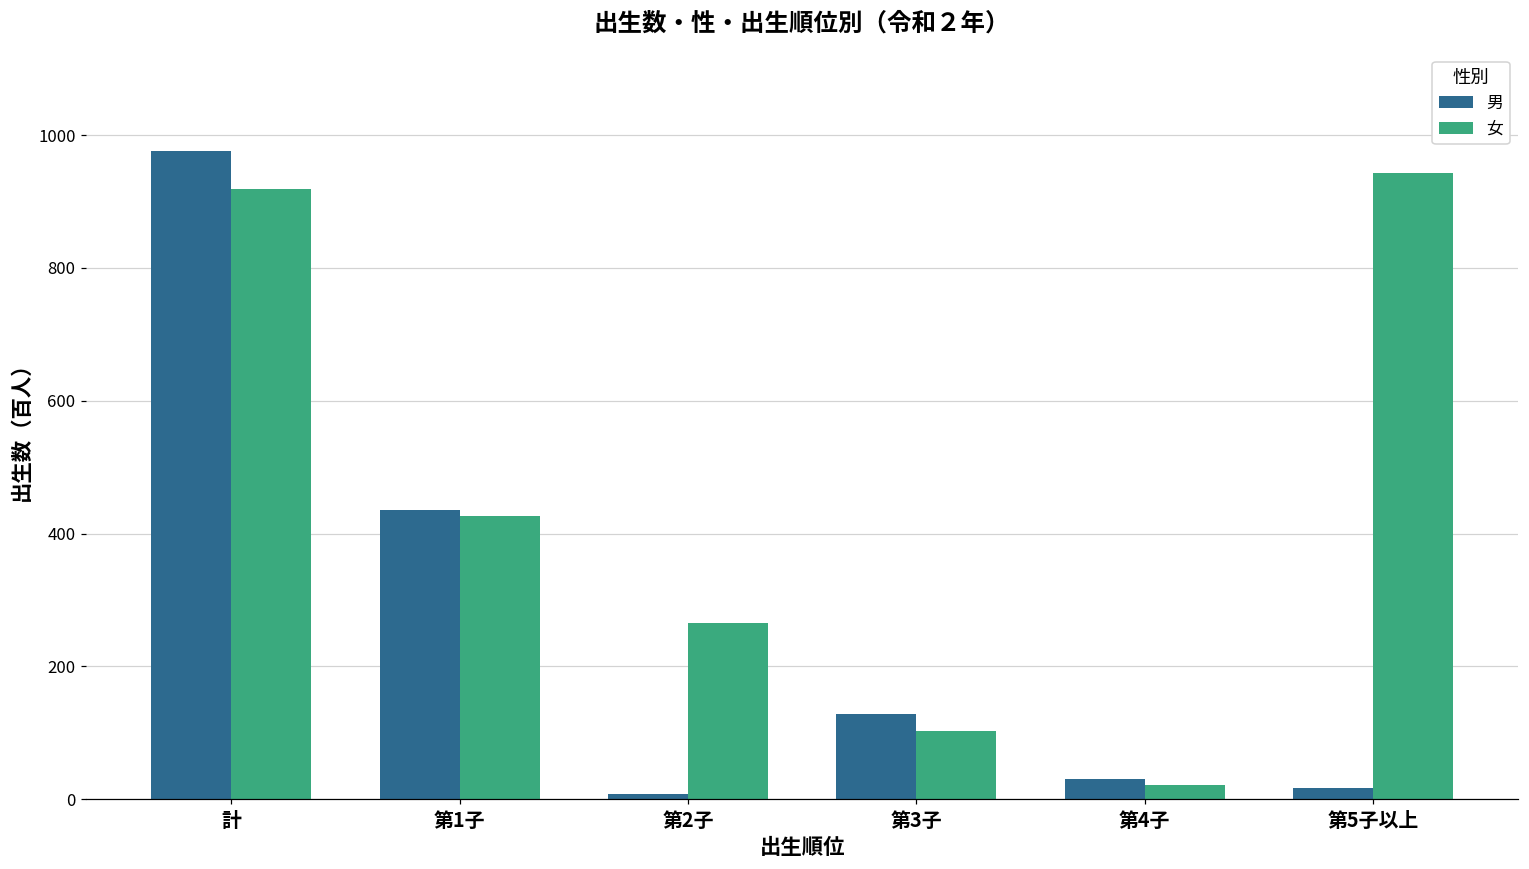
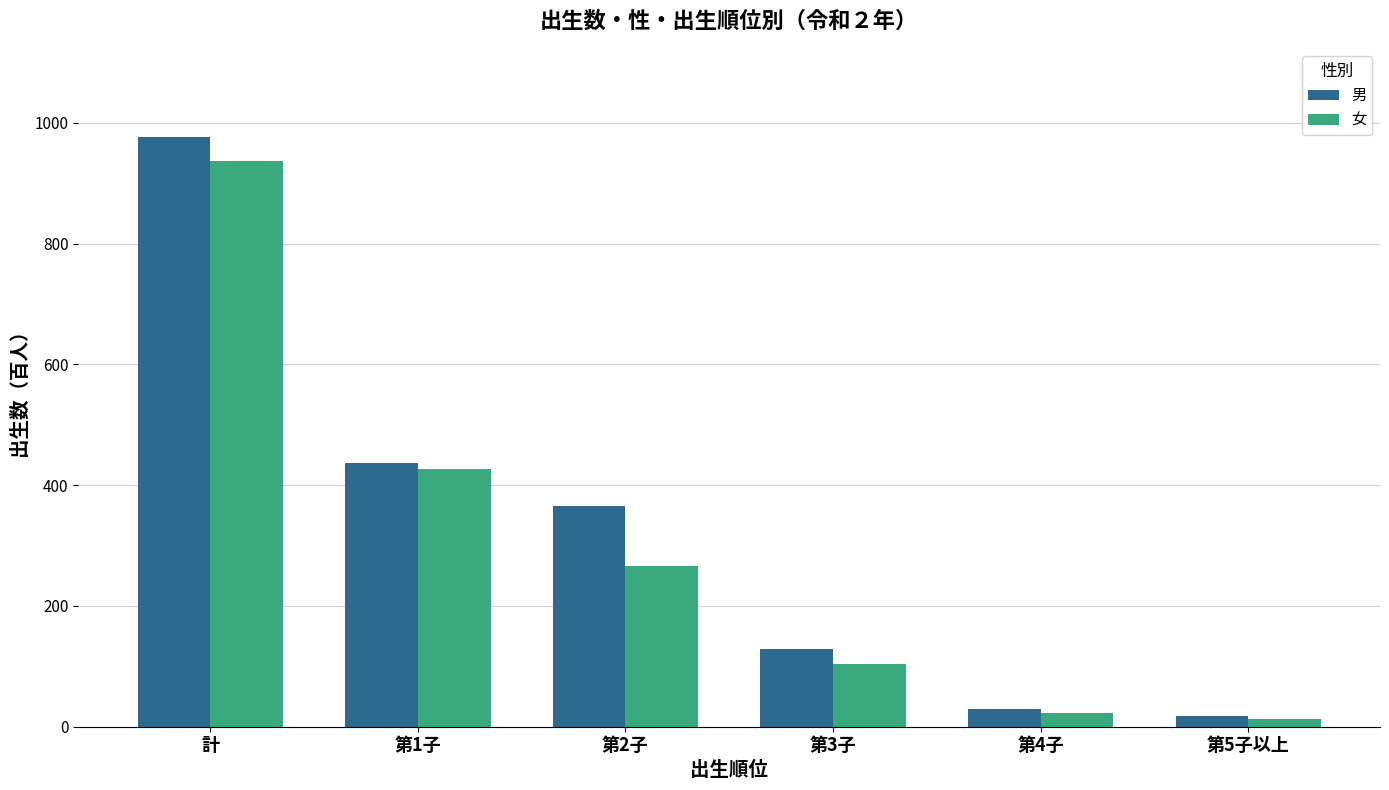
  {
    "男": {
      "計": 980,
      "第1子": 440,
-     "第2子": 10,
+     "第2子": 370,
      "第3子": 130,
      "第4子": 30,
      "第5子以上": 20
    },
    "女": {
-     "計": 920,
+     "計": 940,
      "第1子": 430,
      "第2子": 270,
      "第3子": 100,
      "第4子": 20,
-     "第5子以上": 940
+     "第5子以上": 10
    }
  }
